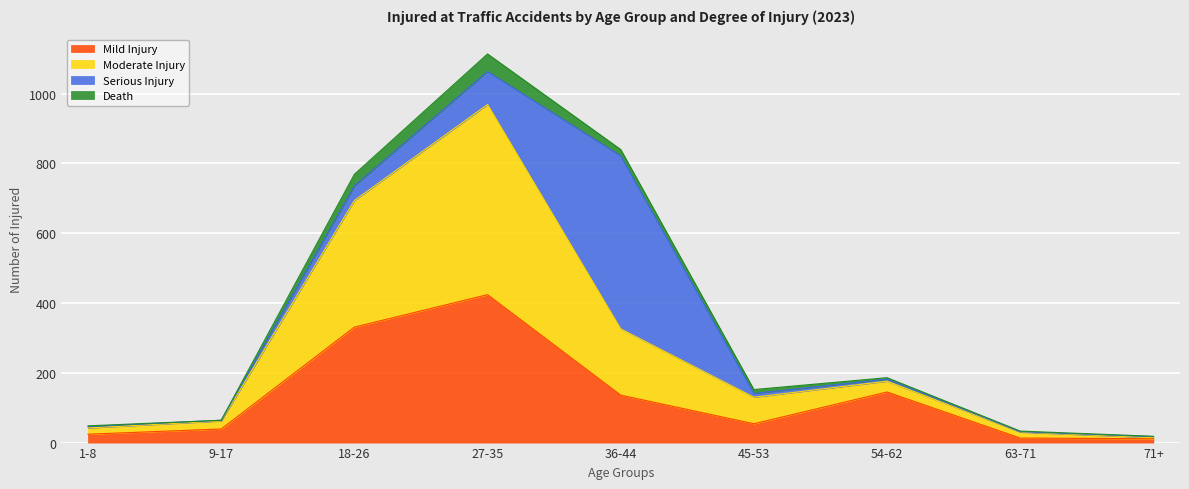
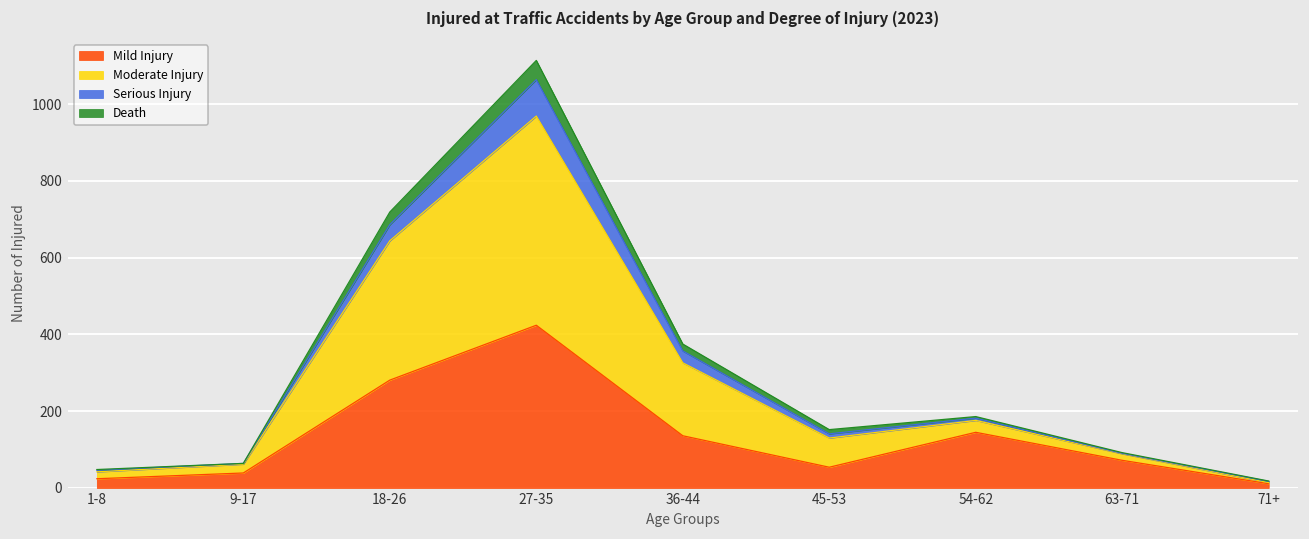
  {
    "Mild Injury": {
      "1-8": 20,
      "9-17": 40,
-     "18-26": 330,
+     "18-26": 280,
      "27-35": 420,
      "36-44": 140,
      "45-53": 50,
      "54-62": 150,
-     "63-71": 10
+     "63-71": 70
    },
    "Moderate Injury": {
      "18-26": 360,
      "27-35": 550,
      "36-44": 190,
      "45-53": 80
    },
    "Serious Injury": {
      "18-26": 40,
      "27-35": 100,
-     "36-44": 500,
+     "36-44": 30,
      "45-53": 10
    },
    "Death": {
      "18-26": 30,
      "27-35": 50,
      "36-44": 20,
      "45-53": 10
    }
  }
